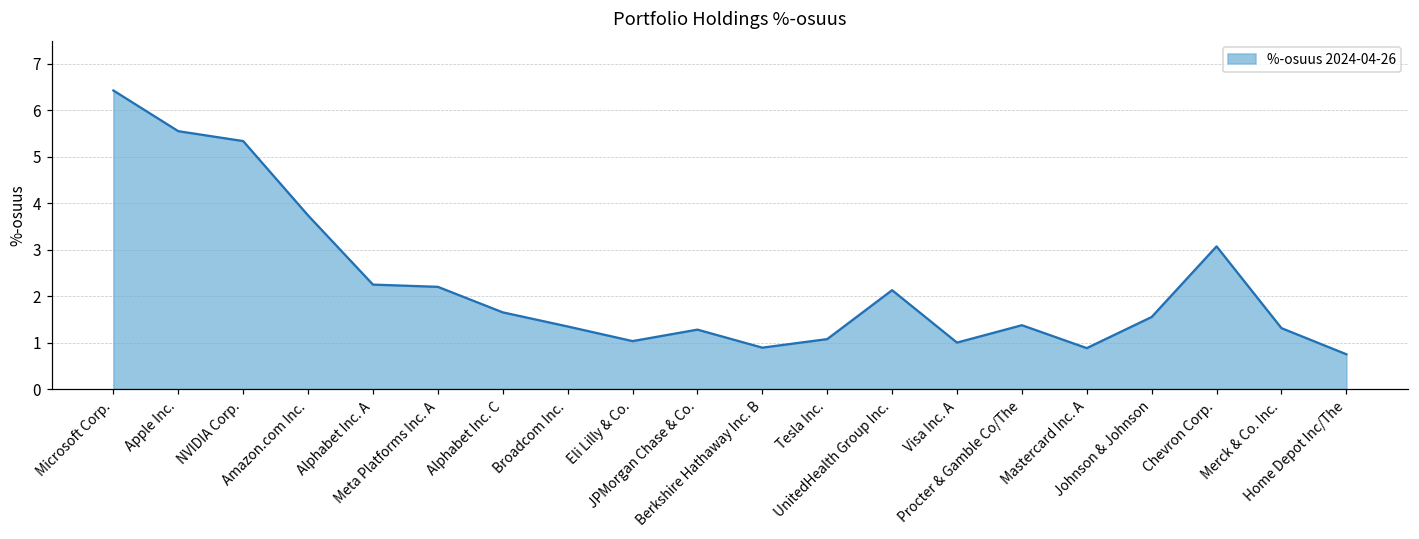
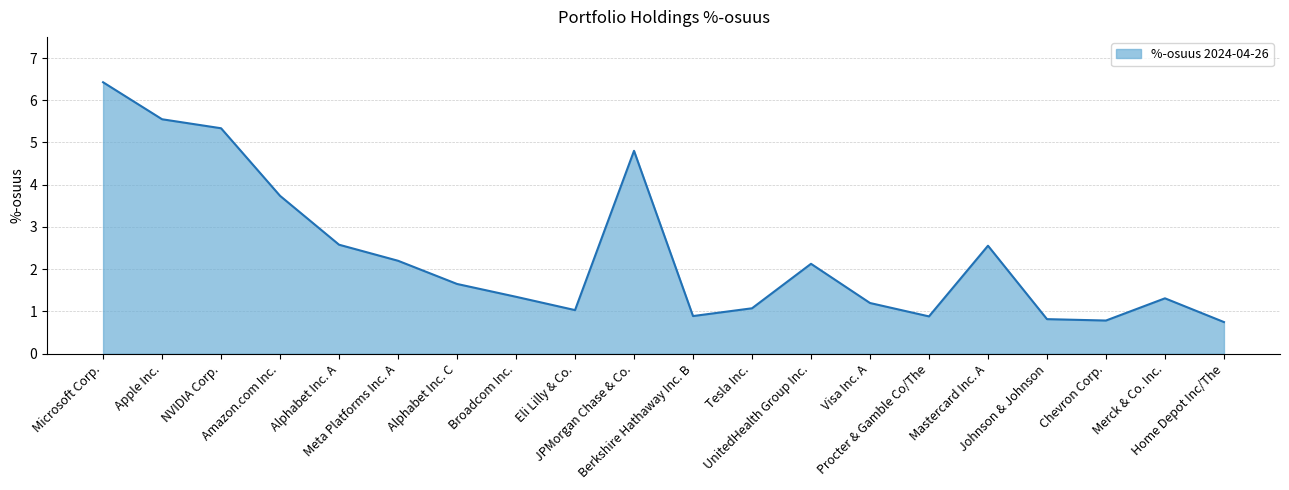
  {
    "Microsoft Corp.": 6.4,
    "Apple Inc.": 5.6,
    "NVIDIA Corp.": 5.3,
    "Amazon.com Inc.": 3.7,
-   "Alphabet Inc. A": 2.2,
+   "Alphabet Inc. A": 2.6,
    "Meta Platforms Inc. A": 2.2,
    "Alphabet Inc. C": 1.7,
    "Broadcom Inc.": 1.3,
    "Eli Lilly & Co.": 1.0,
-   "JPMorgan Chase & Co.": 1.3,
+   "JPMorgan Chase & Co.": 4.8,
    "Berkshire Hathaway Inc. B": 0.9,
    "Tesla Inc.": 1.1,
    "UnitedHealth Group Inc.": 2.1,
-   "Visa Inc. A": 1.0,
-   "Procter & Gamble Co/The": 1.4,
-   "Mastercard Inc. A": 0.9,
-   "Johnson & Johnson": 1.6,
-   "Chevron Corp.": 3.1,
+   "Visa Inc. A": 1.2,
+   "Procter & Gamble Co/The": 0.9,
+   "Mastercard Inc. A": 2.6,
+   "Johnson & Johnson": 0.8,
+   "Chevron Corp.": 0.8,
    "Merck & Co. Inc.": 1.3,
    "Home Depot Inc/The": 0.7
  }
